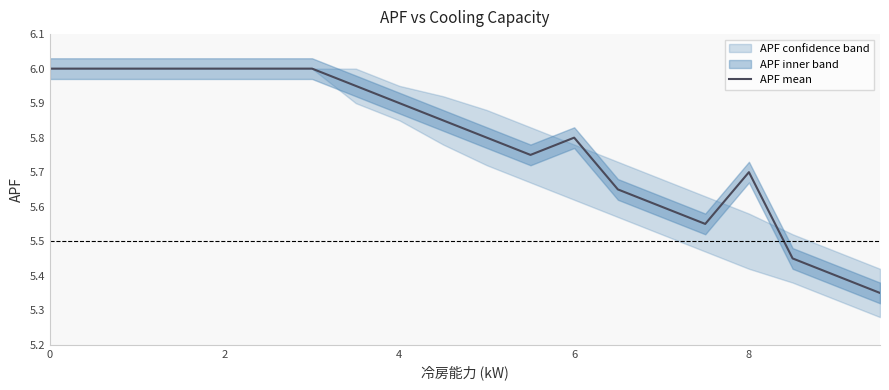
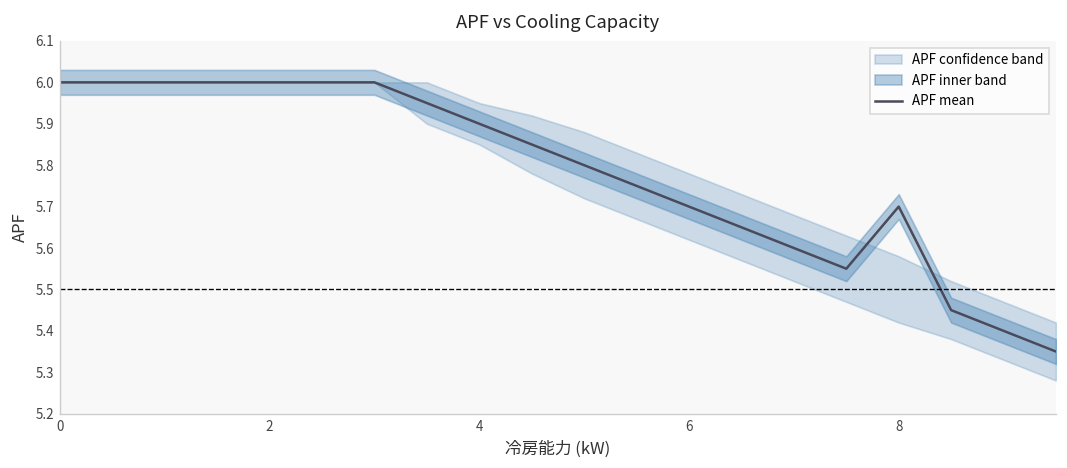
  {
    "APF mean": {
      "4": 5.9,
-     "6": 5.8,
+     "6": 5.7,
      "8": 5.7
    }
  }
